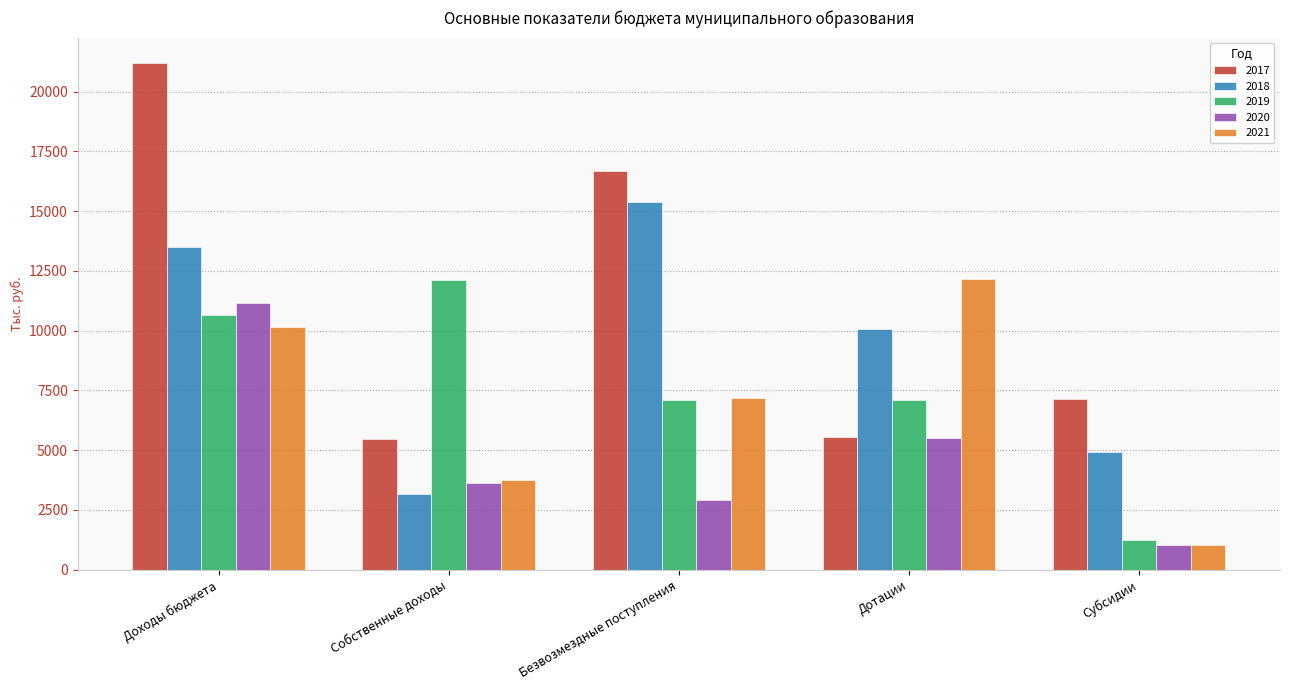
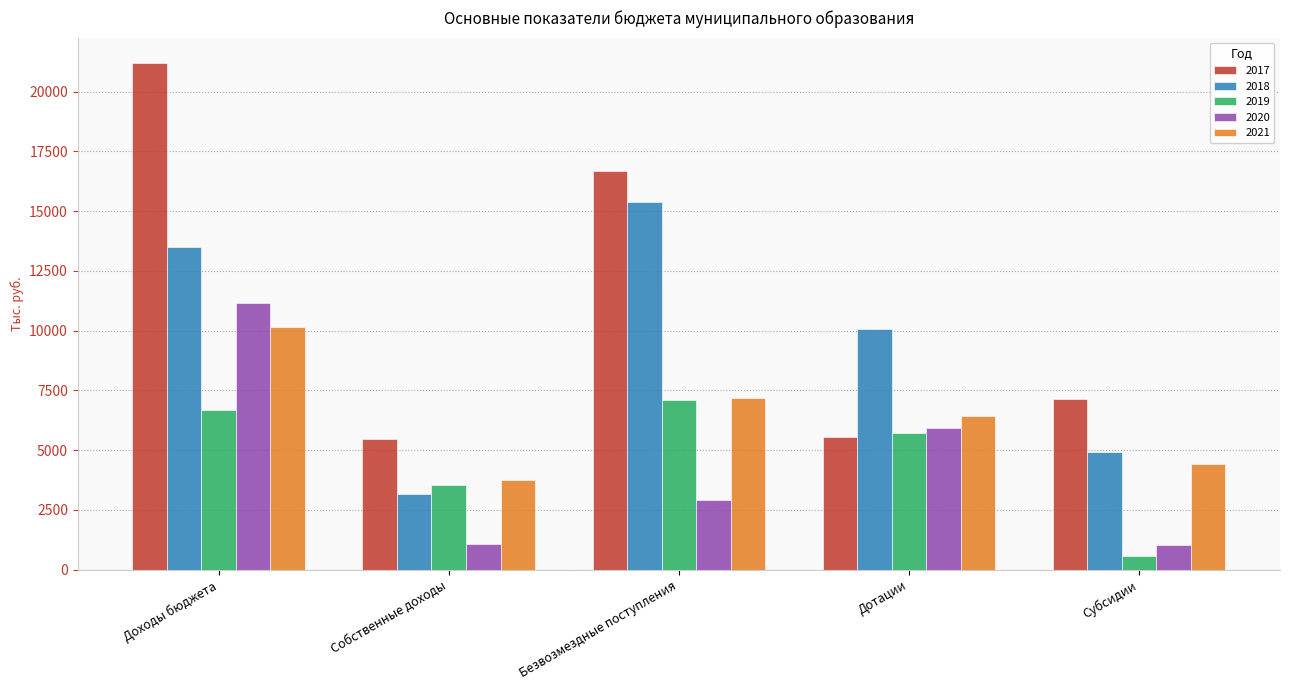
  {
    "2017": {
      "Доходы бюджета": 21200,
      "Собственные доходы": 5500,
      "Безвозмездные поступления": 16700,
      "Дотации": 5500,
      "Субсидии": 7200
    },
    "2018": {
      "Доходы бюджета": 13500,
      "Собственные доходы": 3200,
      "Безвозмездные поступления": 15400,
      "Дотации": 10100,
      "Субсидии": 4900
    },
    "2019": {
-     "Доходы бюджета": 10600,
-     "Собственные доходы": 12100,
+     "Доходы бюджета": 6700,
+     "Собственные доходы": 3500,
      "Безвозмездные поступления": 7100,
-     "Дотации": 7100,
-     "Субсидии": 1200
+     "Дотации": 5700,
+     "Субсидии": 600
    },
    "2020": {
      "Доходы бюджета": 11100,
-     "Собственные доходы": 3600,
+     "Собственные доходы": 1100,
      "Безвозмездные поступления": 2900,
-     "Дотации": 5500,
+     "Дотации": 5900,
      "Субсидии": 1000
    },
    "2021": {
      "Доходы бюджета": 10100,
      "Собственные доходы": 3800,
      "Безвозмездные поступления": 7200,
-     "Дотации": 12200,
-     "Субсидии": 1000
+     "Дотации": 6400,
+     "Субсидии": 4400
    }
  }
